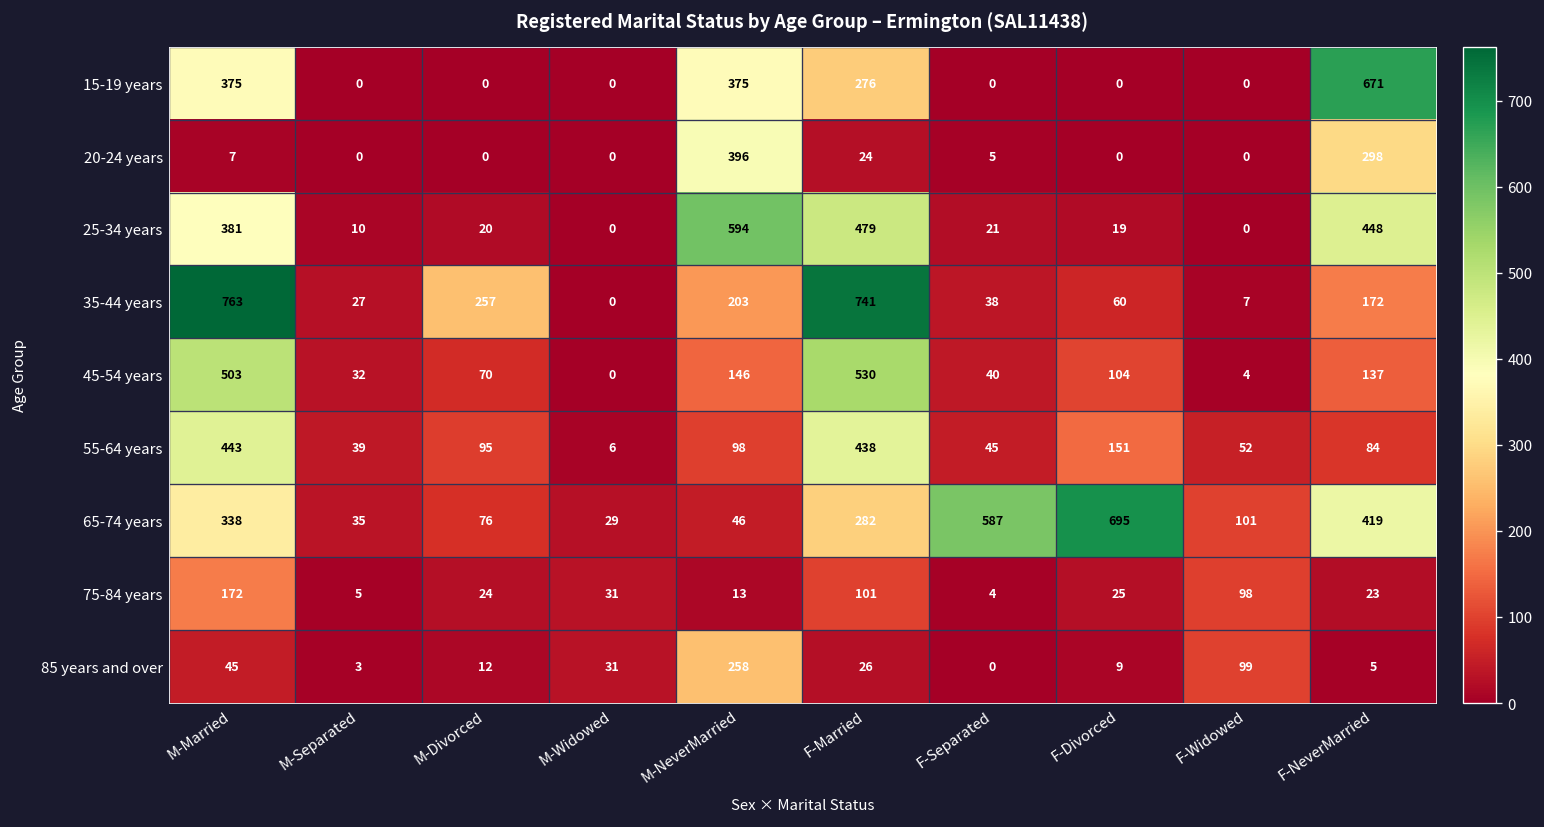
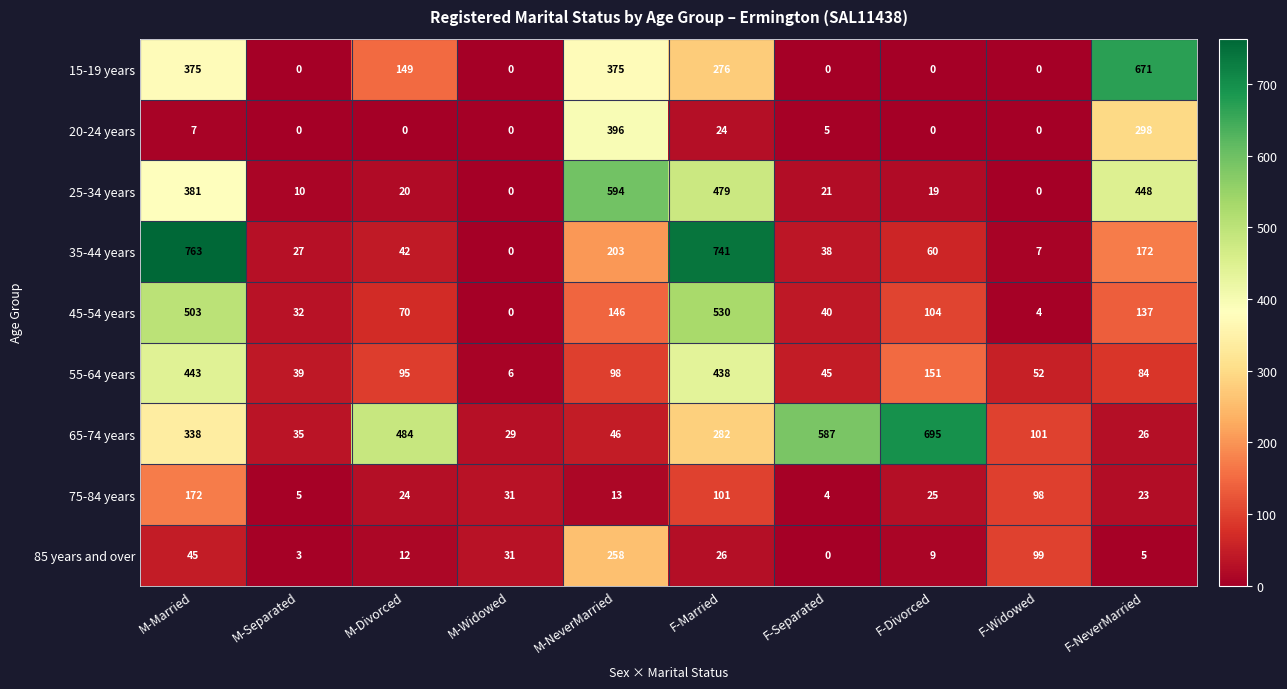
  {
    "15-19 years": {
      "M-Married": 375,
      "M-Separated": 0,
-     "M-Divorced": 0,
+     "M-Divorced": 149,
      "M-Widowed": 0,
      "M-NeverMarried": 375,
      "F-Married": 276,
      "F-Separated": 0,
      "F-Divorced": 0,
      "F-Widowed": 0,
      "F-NeverMarried": 671
    },
    "20-24 years": {
      "M-Married": 7,
      "M-Separated": 0,
      "M-Divorced": 0,
      "M-Widowed": 0,
      "M-NeverMarried": 396,
      "F-Married": 24,
      "F-Separated": 5,
      "F-Divorced": 0,
      "F-Widowed": 0,
      "F-NeverMarried": 298
    },
    "25-34 years": {
      "M-Married": 381,
      "M-Separated": 10,
      "M-Divorced": 20,
      "M-Widowed": 0,
      "M-NeverMarried": 594,
      "F-Married": 479,
      "F-Separated": 21,
      "F-Divorced": 19,
      "F-Widowed": 0,
      "F-NeverMarried": 448
    },
    "35-44 years": {
      "M-Married": 763,
      "M-Separated": 27,
-     "M-Divorced": 257,
+     "M-Divorced": 42,
      "M-Widowed": 0,
      "M-NeverMarried": 203,
      "F-Married": 741,
      "F-Separated": 38,
      "F-Divorced": 60,
      "F-Widowed": 7,
      "F-NeverMarried": 172
    },
    "45-54 years": {
      "M-Married": 503,
      "M-Separated": 32,
      "M-Divorced": 70,
      "M-Widowed": 0,
      "M-NeverMarried": 146,
      "F-Married": 530,
      "F-Separated": 40,
      "F-Divorced": 104,
      "F-Widowed": 4,
      "F-NeverMarried": 137
    },
    "55-64 years": {
      "M-Married": 443,
      "M-Separated": 39,
      "M-Divorced": 95,
      "M-Widowed": 6,
      "M-NeverMarried": 98,
      "F-Married": 438,
      "F-Separated": 45,
      "F-Divorced": 151,
      "F-Widowed": 52,
      "F-NeverMarried": 84
    },
    "65-74 years": {
      "M-Married": 338,
      "M-Separated": 35,
-     "M-Divorced": 76,
+     "M-Divorced": 484,
      "M-Widowed": 29,
      "M-NeverMarried": 46,
      "F-Married": 282,
      "F-Separated": 587,
      "F-Divorced": 695,
      "F-Widowed": 101,
-     "F-NeverMarried": 419
+     "F-NeverMarried": 26
    },
    "75-84 years": {
      "M-Married": 172,
      "M-Separated": 5,
      "M-Divorced": 24,
      "M-Widowed": 31,
      "M-NeverMarried": 13,
      "F-Married": 101,
      "F-Separated": 4,
      "F-Divorced": 25,
      "F-Widowed": 98,
      "F-NeverMarried": 23
    },
    "85 years and over": {
      "M-Married": 45,
      "M-Separated": 3,
      "M-Divorced": 12,
      "M-Widowed": 31,
      "M-NeverMarried": 258,
      "F-Married": 26,
      "F-Separated": 0,
      "F-Divorced": 9,
      "F-Widowed": 99,
      "F-NeverMarried": 5
    }
  }
